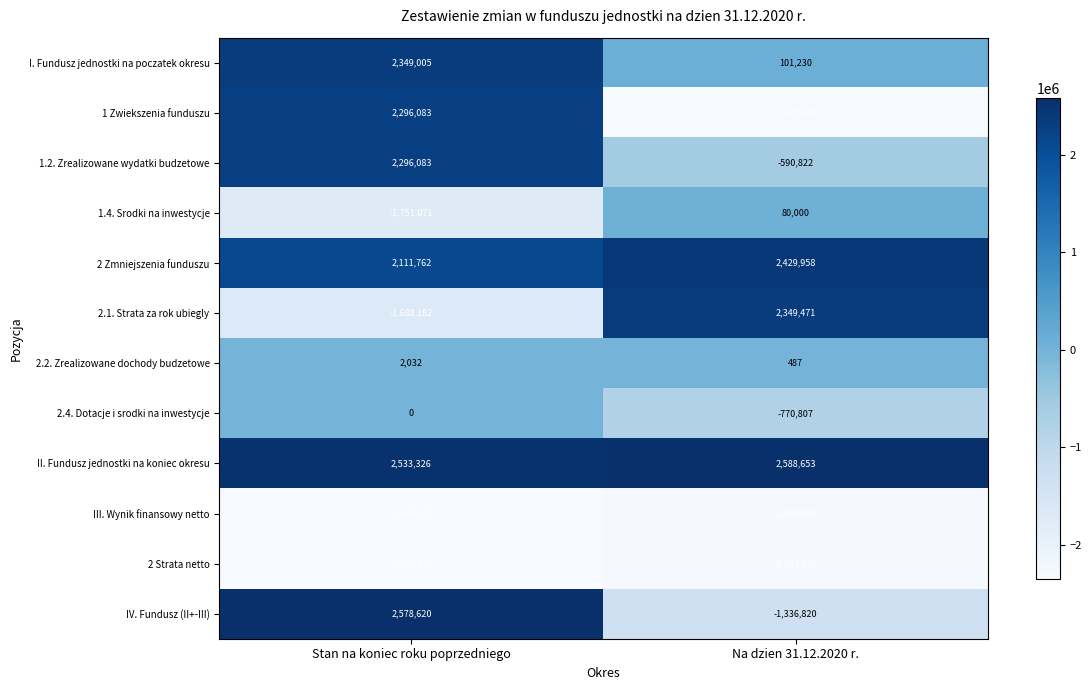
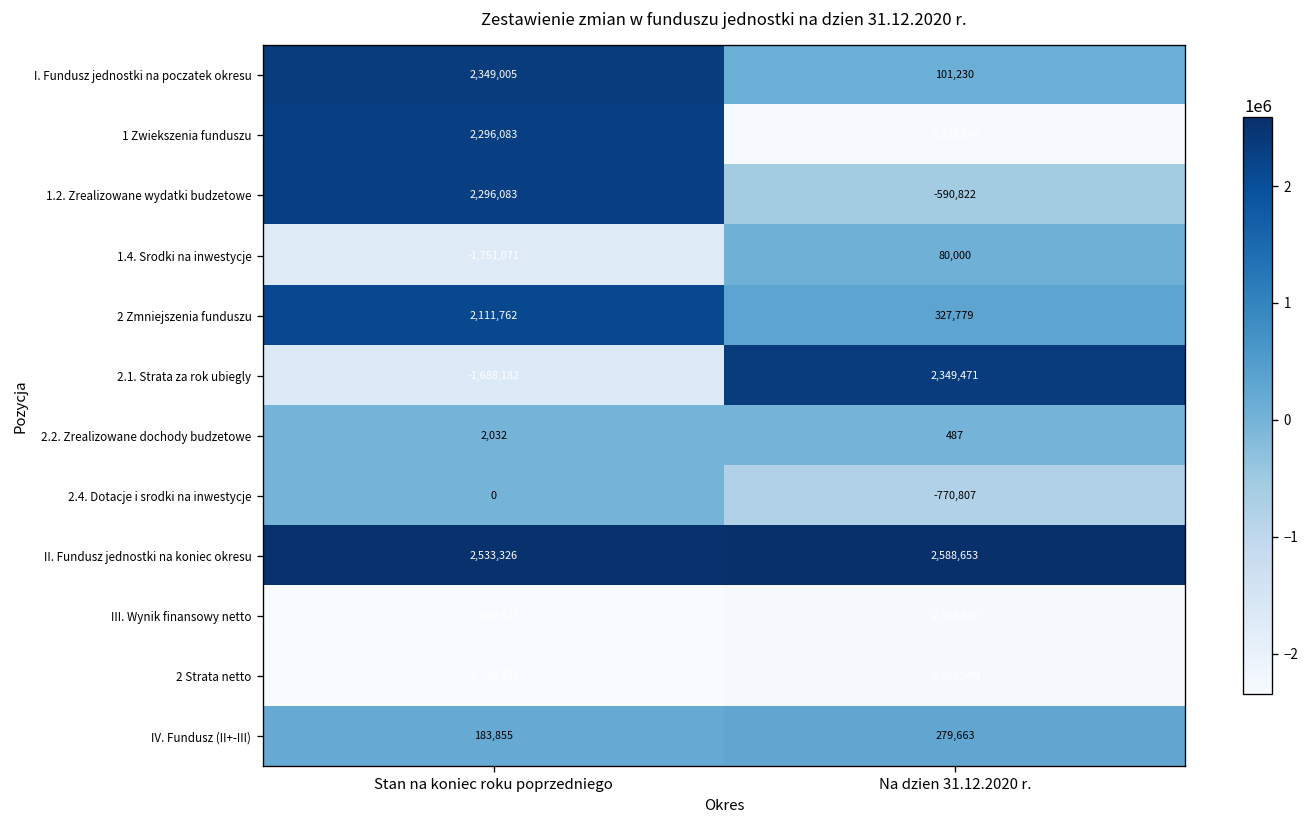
  {
    "I. Fundusz jednostki na poczatek okresu": {
      "Stan na koniec roku poprzedniego": "2,349,005",
      "Na dzien 31.12.2020 r.": "101,230"
    },
    "1 Zwiekszenia funduszu": {
      "Stan na koniec roku poprzedniego": "2,296,083"
    },
    "1.2. Zrealizowane wydatki budzetowe": {
      "Stan na koniec roku poprzedniego": "2,296,083",
      "Na dzien 31.12.2020 r.": "-590,822"
    },
    "1.4. Srodki na inwestycje": {
      "Na dzien 31.12.2020 r.": "80,000"
    },
    "2 Zmniejszenia funduszu": {
      "Stan na koniec roku poprzedniego": "2,111,762",
-     "Na dzien 31.12.2020 r.": "2,429,958"
+     "Na dzien 31.12.2020 r.": "327,779"
    },
    "2.1. Strata za rok ubiegly": {
      "Na dzien 31.12.2020 r.": "2,349,471"
    },
    "2.2. Zrealizowane dochody budzetowe": {
      "Stan na koniec roku poprzedniego": "2,032",
      "Na dzien 31.12.2020 r.": "487"
    },
    "2.4. Dotacje i srodki na inwestycje": {
      "Stan na koniec roku poprzedniego": "0",
      "Na dzien 31.12.2020 r.": "-770,807"
    },
    "II. Fundusz jednostki na koniec okresu": {
      "Stan na koniec roku poprzedniego": "2,533,326",
      "Na dzien 31.12.2020 r.": "2,588,653"
    },
    "IV. Fundusz (II+-III)": {
-     "Stan na koniec roku poprzedniego": "2,578,620",
-     "Na dzien 31.12.2020 r.": "-1,336,820"
+     "Stan na koniec roku poprzedniego": "183,855",
+     "Na dzien 31.12.2020 r.": "279,663"
    }
  }
